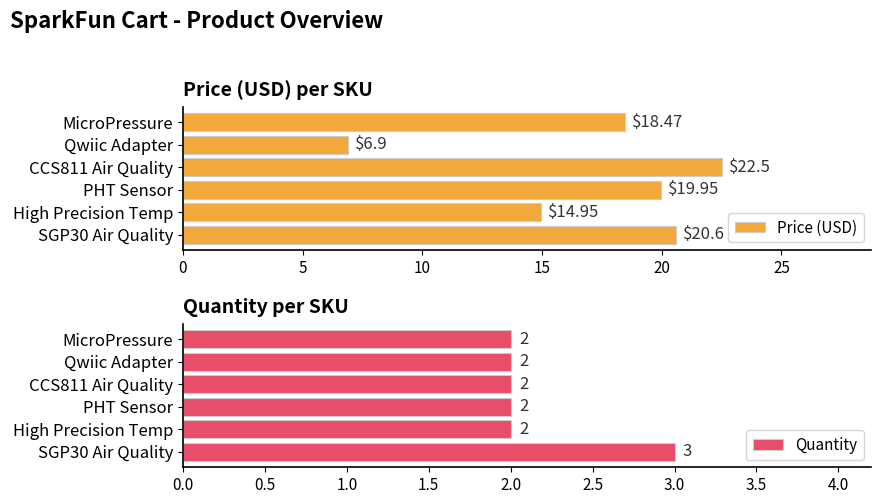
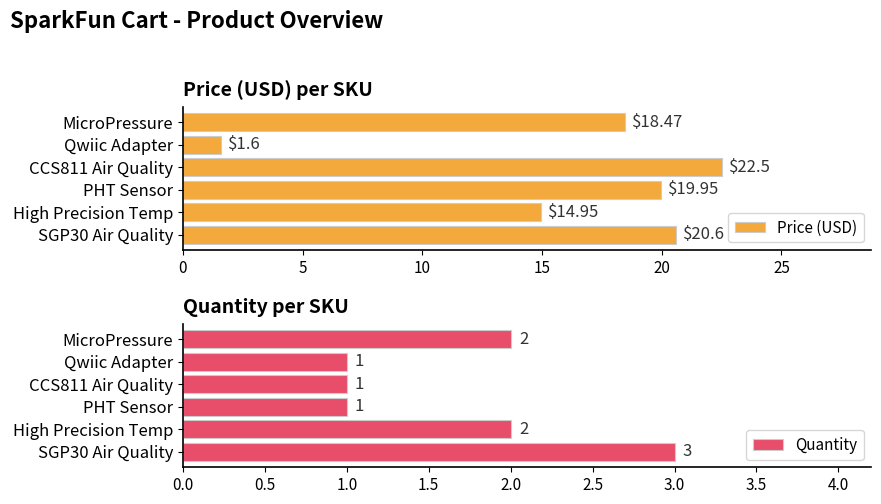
  {
    "Price (USD) per SKU": {
      "MicroPressure": "$18.47",
-     "Qwiic Adapter": "$6.9",
+     "Qwiic Adapter": "$1.6",
      "CCS811 Air Quality": "$22.5",
      "PHT Sensor": "$19.95",
      "High Precision Temp": "$14.95",
      "SGP30 Air Quality": "$20.6"
    },
    "Quantity per SKU": {
      "MicroPressure": "2",
-     "Qwiic Adapter": "2",
-     "CCS811 Air Quality": "2",
-     "PHT Sensor": "2",
+     "Qwiic Adapter": "1",
+     "CCS811 Air Quality": "1",
+     "PHT Sensor": "1",
      "High Precision Temp": "2",
      "SGP30 Air Quality": "3"
    }
  }
